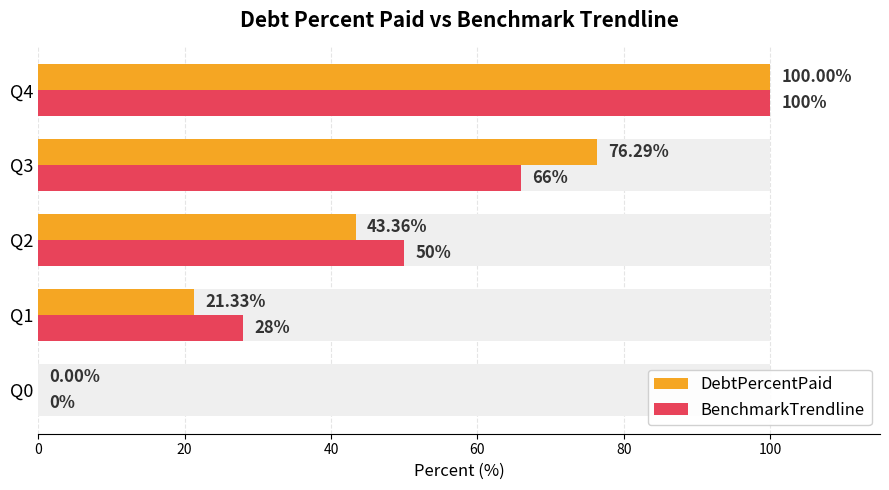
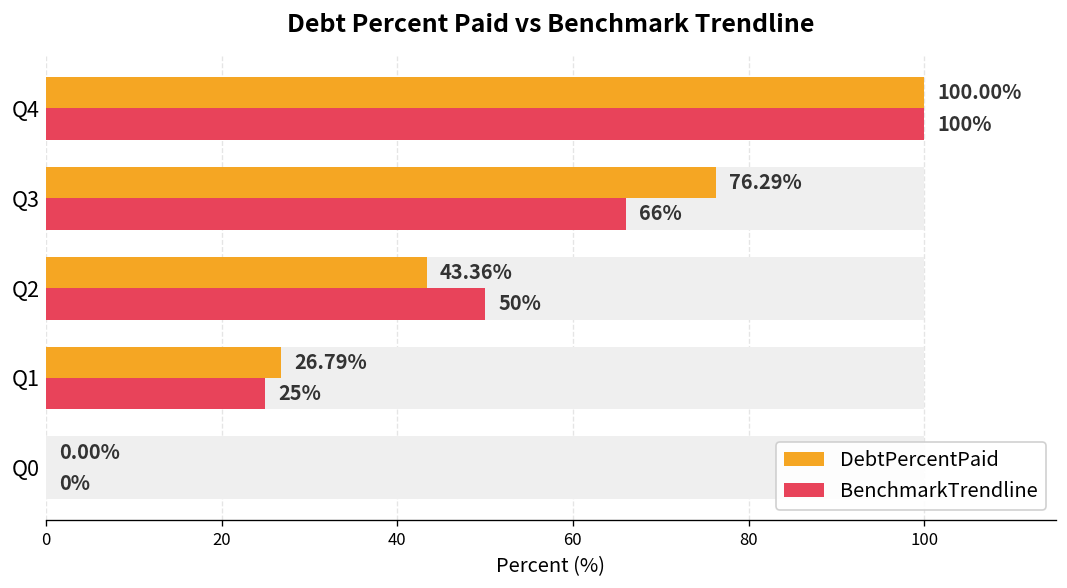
  {
    "DebtPercentPaid": {
      "Q4": "100.00%",
-     "Q1": "21.33%",
+     "Q1": "26.79%",
      "Q0": "0.00%"
    },
    "BenchmarkTrendline": {
      "Q4": "100%",
-     "Q1": "28%",
+     "Q1": "25%",
      "Q0": "0%"
    }
  }
